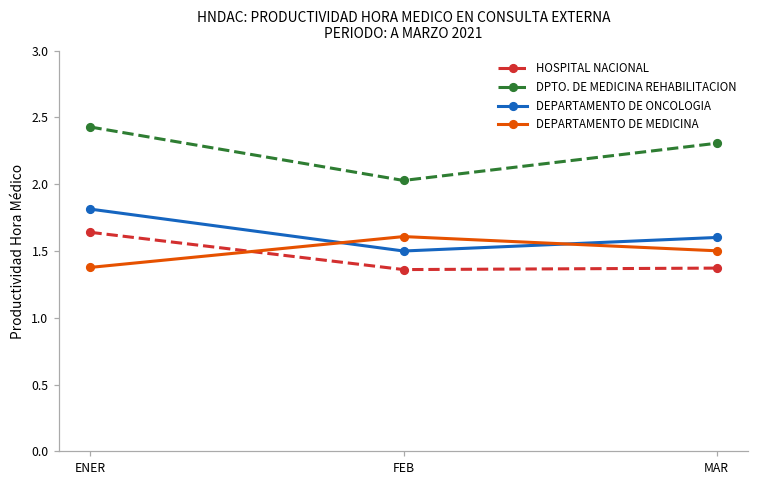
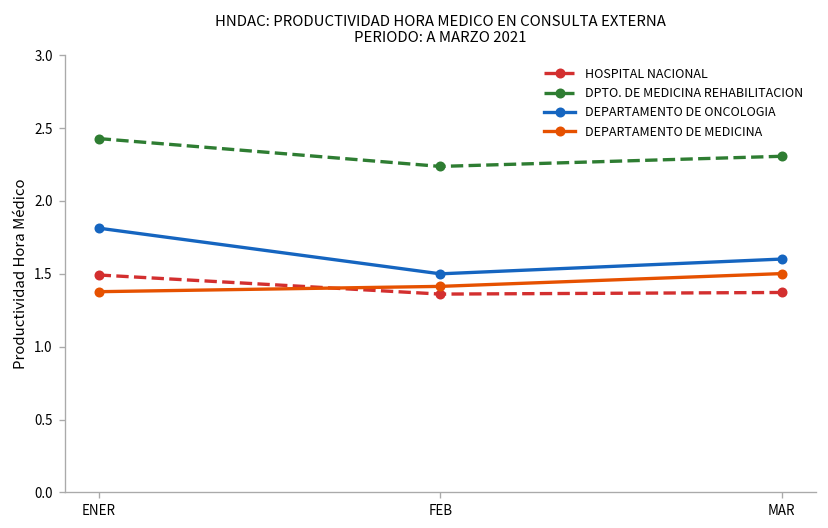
  {
    "HOSPITAL NACIONAL": {
-     "ENER": 1.64,
+     "ENER": 1.49,
      "FEB": 1.36,
      "MAR": 1.37
    },
    "DPTO. DE MEDICINA REHABILITACION": {
      "ENER": 2.43,
-     "FEB": 2.03,
+     "FEB": 2.24,
      "MAR": 2.31
    },
    "DEPARTAMENTO DE ONCOLOGIA": {
      "ENER": 1.81,
      "FEB": 1.50,
      "MAR": 1.60
    },
    "DEPARTAMENTO DE MEDICINA": {
      "ENER": 1.38,
-     "FEB": 1.61,
+     "FEB": 1.41,
      "MAR": 1.50
    }
  }
